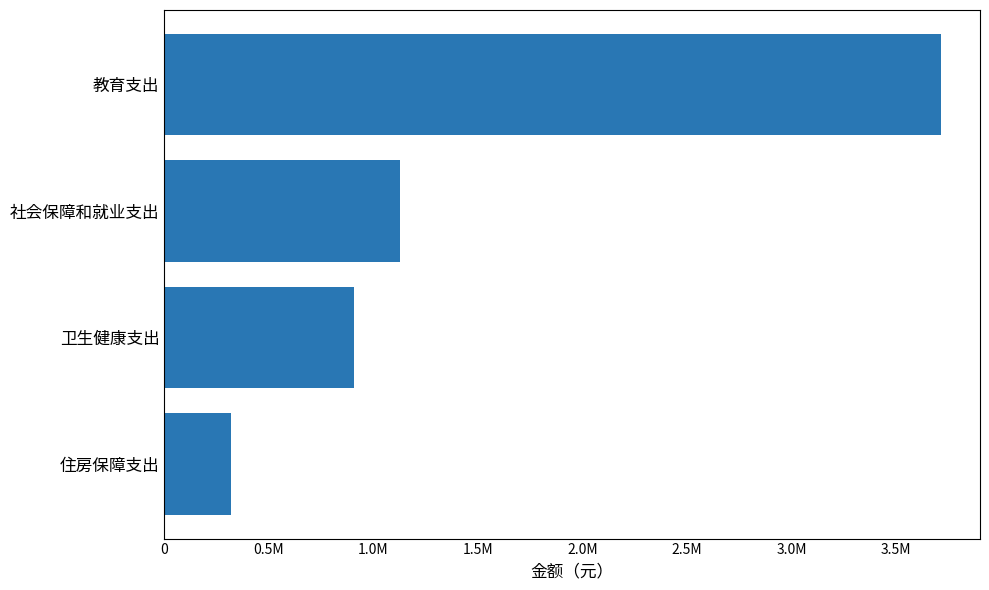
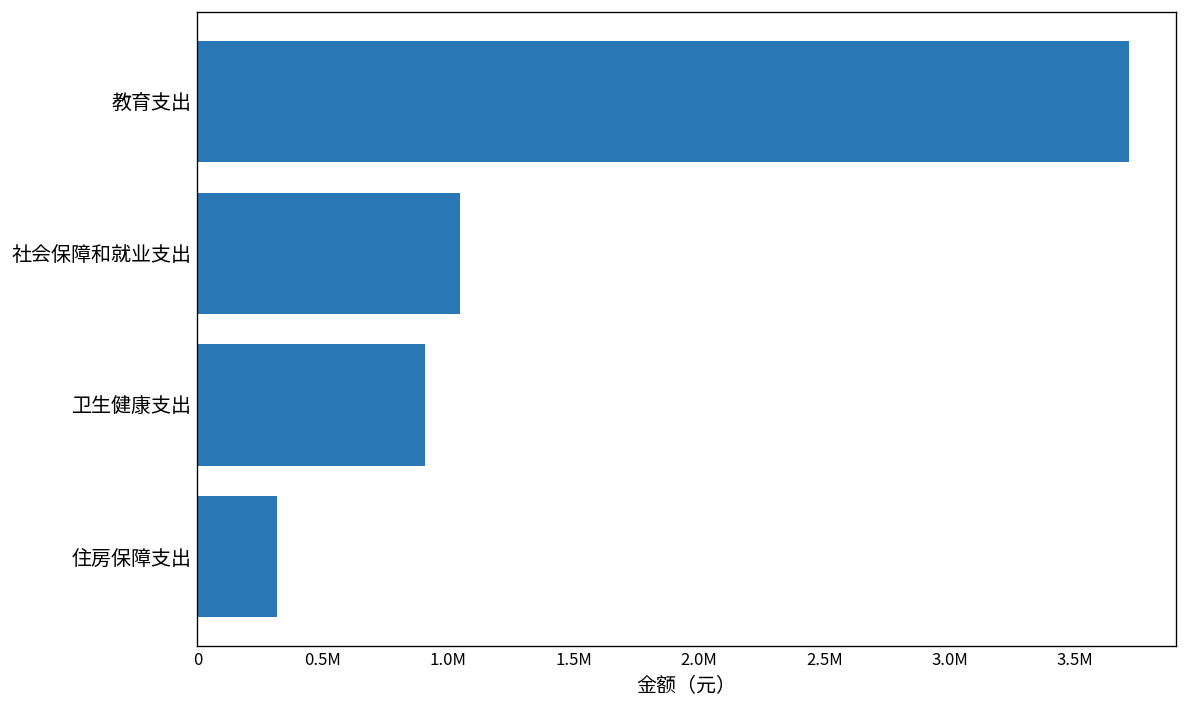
  {
    "教育支出": 3720000,
-   "社会保障和就业支出": 1130000,
+   "社会保障和就业支出": 1050000,
    "卫生健康支出": 910000,
    "住房保障支出": 320000
  }
